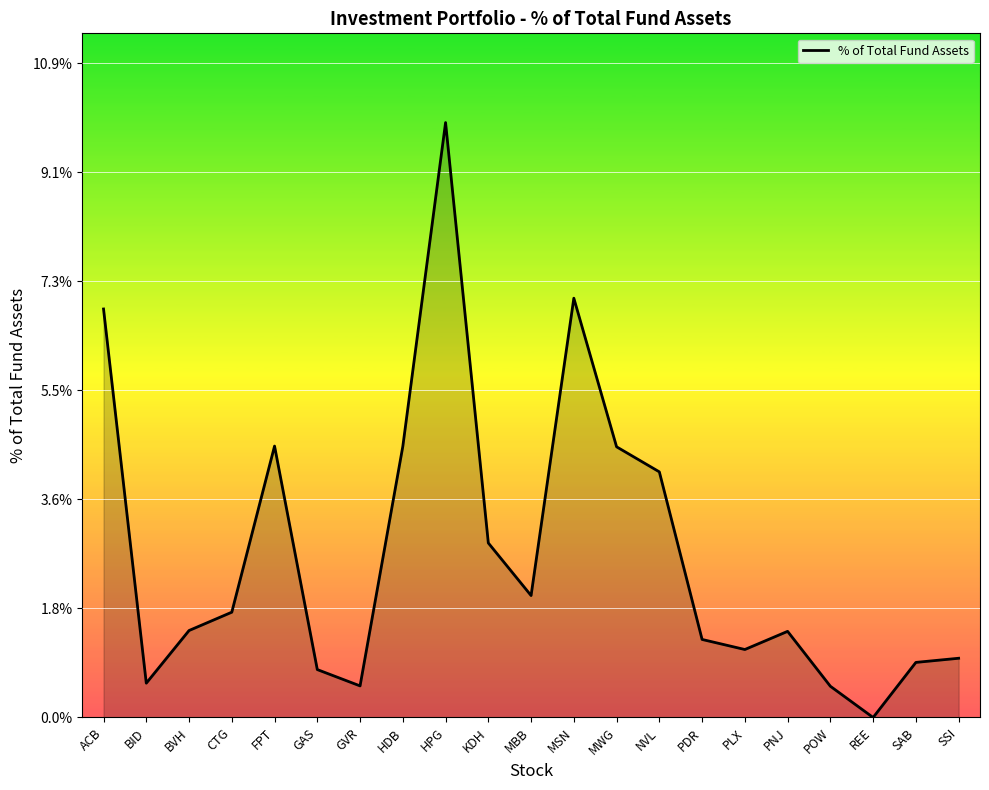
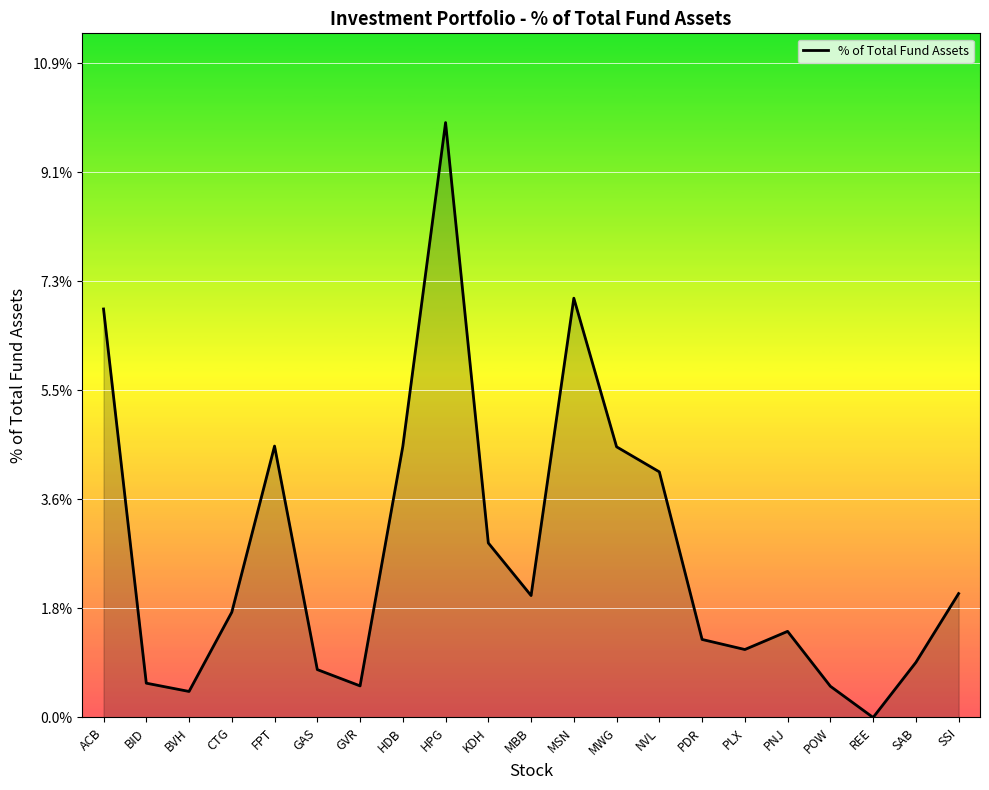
  {
    "ACB": "6.8%",
    "BID": "0.6%",
-   "BVH": "1.5%",
+   "BVH": "0.4%",
    "CTG": "1.8%",
    "FPT": "4.5%",
    "GAS": "0.8%",
    "GVR": "0.5%",
    "HDB": "4.5%",
    "HPG": "9.9%",
    "KDH": "2.9%",
    "MBB": "2.0%",
    "MSN": "7.0%",
    "MWG": "4.5%",
    "NVL": "4.1%",
    "PDR": "1.3%",
    "PLX": "1.1%",
    "PNJ": "1.4%",
    "POW": "0.5%",
    "REE": "0.0%",
    "SAB": "0.9%",
-   "SSI": "1.0%"
+   "SSI": "2.1%"
  }
